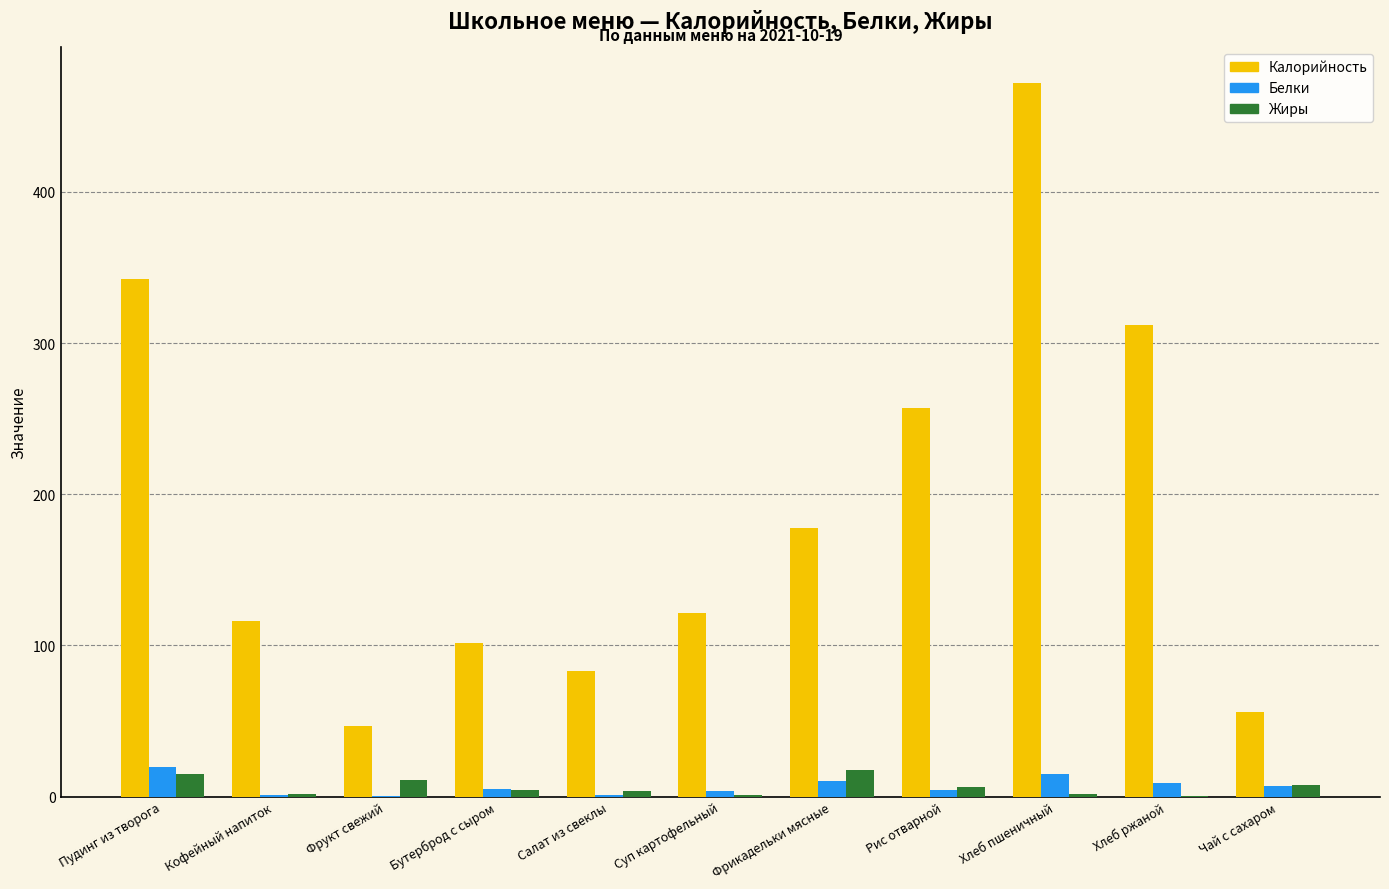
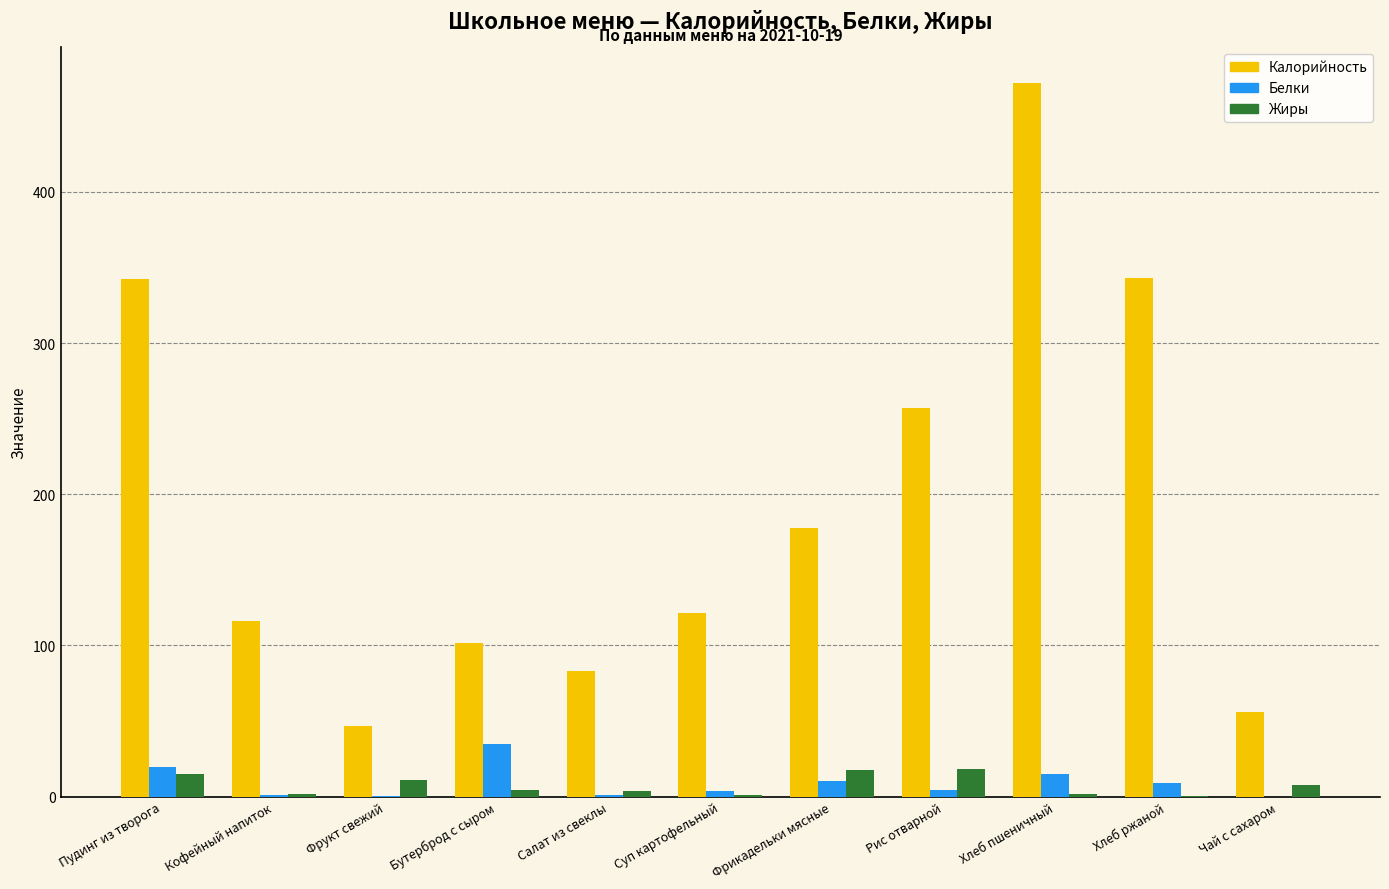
  {
    "Калорийность": {
      "Пудинг из творога": 342,
      "Кофейный напиток": 116,
      "Фрукт свежий": 47,
      "Бутерброд с сыром": 101,
      "Салат из свеклы": 83,
      "Суп картофельный": 122,
      "Фрикадельки мясные": 178,
      "Рис отварной": 257,
      "Хлеб пшеничный": 472,
-     "Хлеб ржаной": 312,
+     "Хлеб ржаной": 343,
      "Чай с сахаром": 56
    },
    "Белки": {
      "Пудинг из творога": 20,
-     "Бутерброд с сыром": 5,
+     "Бутерброд с сыром": 35,
      "Суп картофельный": 4,
      "Фрикадельки мясные": 10,
      "Рис отварной": 4,
      "Хлеб пшеничный": 15,
      "Хлеб ржаной": 9,
-     "Чай с сахаром": 7
+     "Чай с сахаром": 0
    },
    "Жиры": {
      "Пудинг из творога": 15,
      "Кофейный напиток": 2,
      "Фрукт свежий": 11,
      "Бутерброд с сыром": 5,
      "Салат из свеклы": 4,
      "Фрикадельки мясные": 18,
-     "Рис отварной": 6,
+     "Рис отварной": 18,
      "Чай с сахаром": 8
    }
  }
